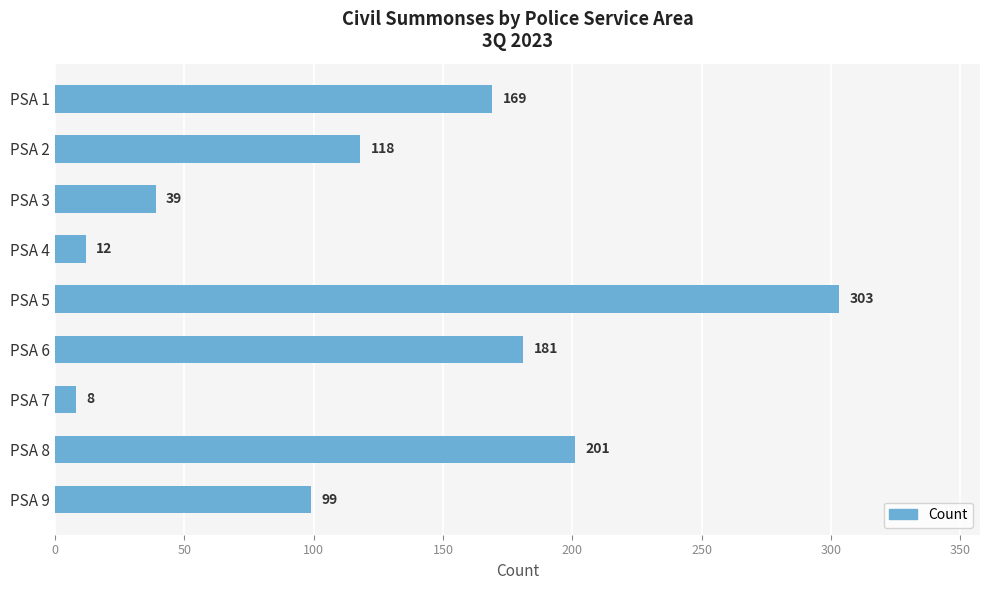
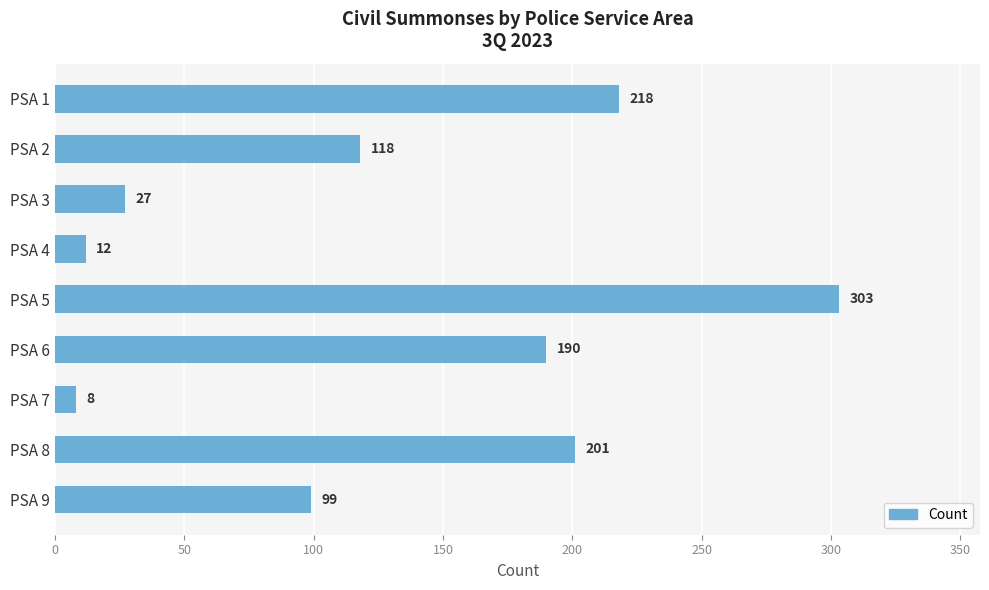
  {
-   "PSA 1": 169,
+   "PSA 1": 218,
    "PSA 2": 118,
-   "PSA 3": 39,
+   "PSA 3": 27,
    "PSA 4": 12,
    "PSA 5": 303,
-   "PSA 6": 181,
+   "PSA 6": 190,
    "PSA 7": 8,
    "PSA 8": 201,
    "PSA 9": 99
  }
